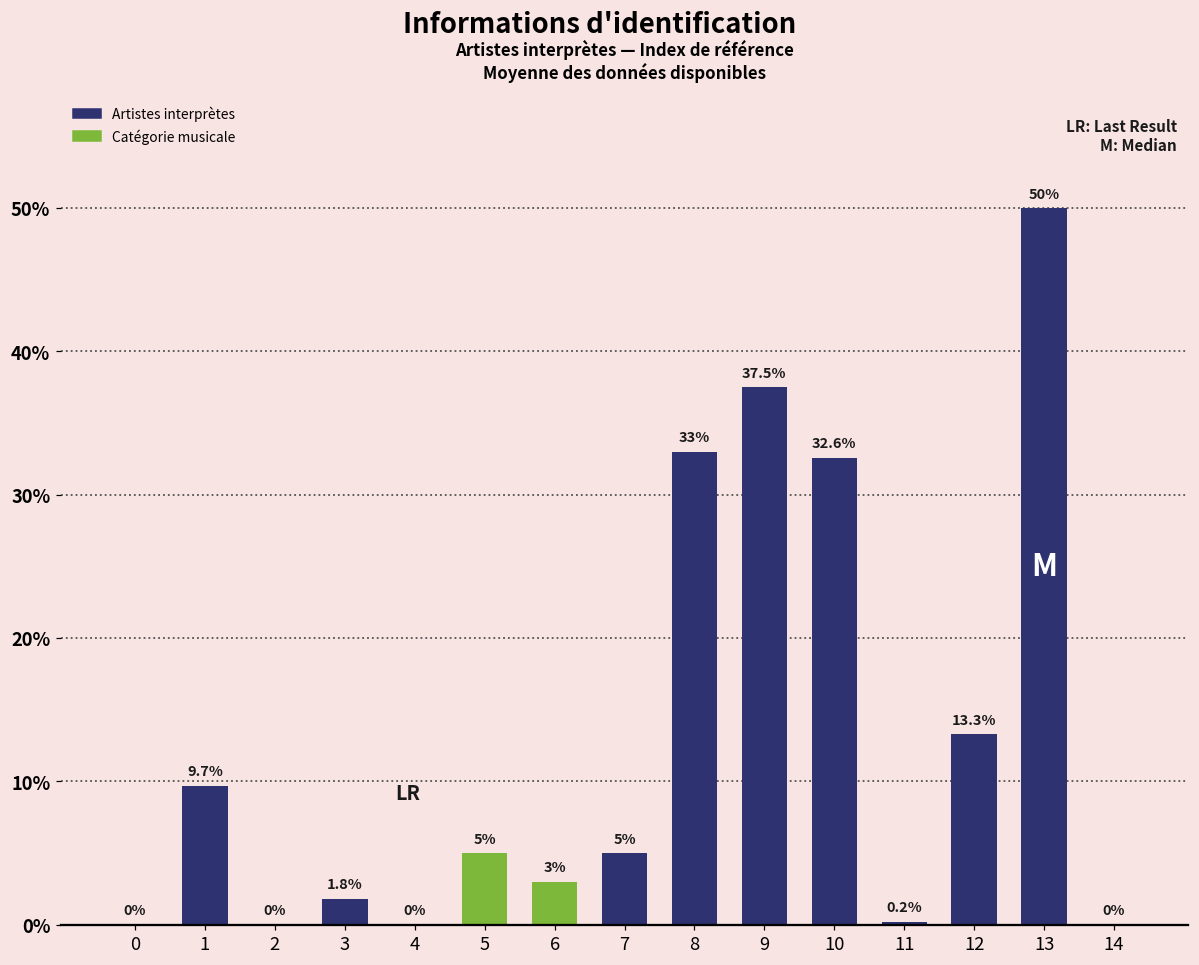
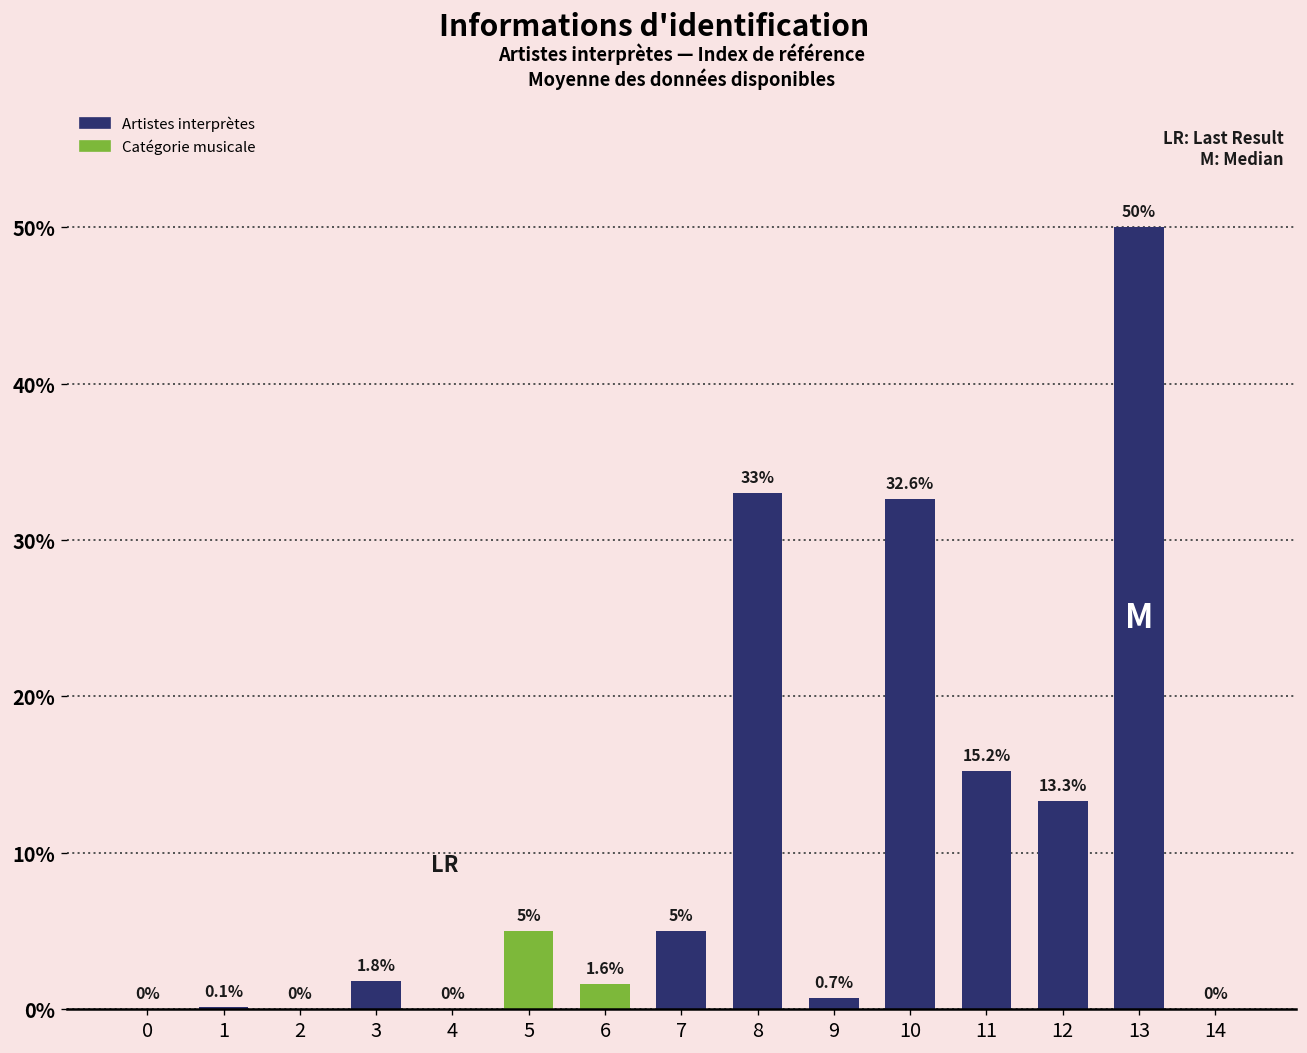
  {
    "0": "0%",
-   "1": "9.7%",
+   "1": "0.1%",
    "2": "0%",
    "3": "1.8%",
    "4": "0%",
    "5": "5%",
-   "6": "3%",
+   "6": "1.6%",
    "7": "5%",
    "8": "33%",
-   "9": "37.5%",
+   "9": "0.7%",
    "10": "32.6%",
-   "11": "0.2%",
+   "11": "15.2%",
    "12": "13.3%",
    "13": "50%",
    "14": "0%"
  }
